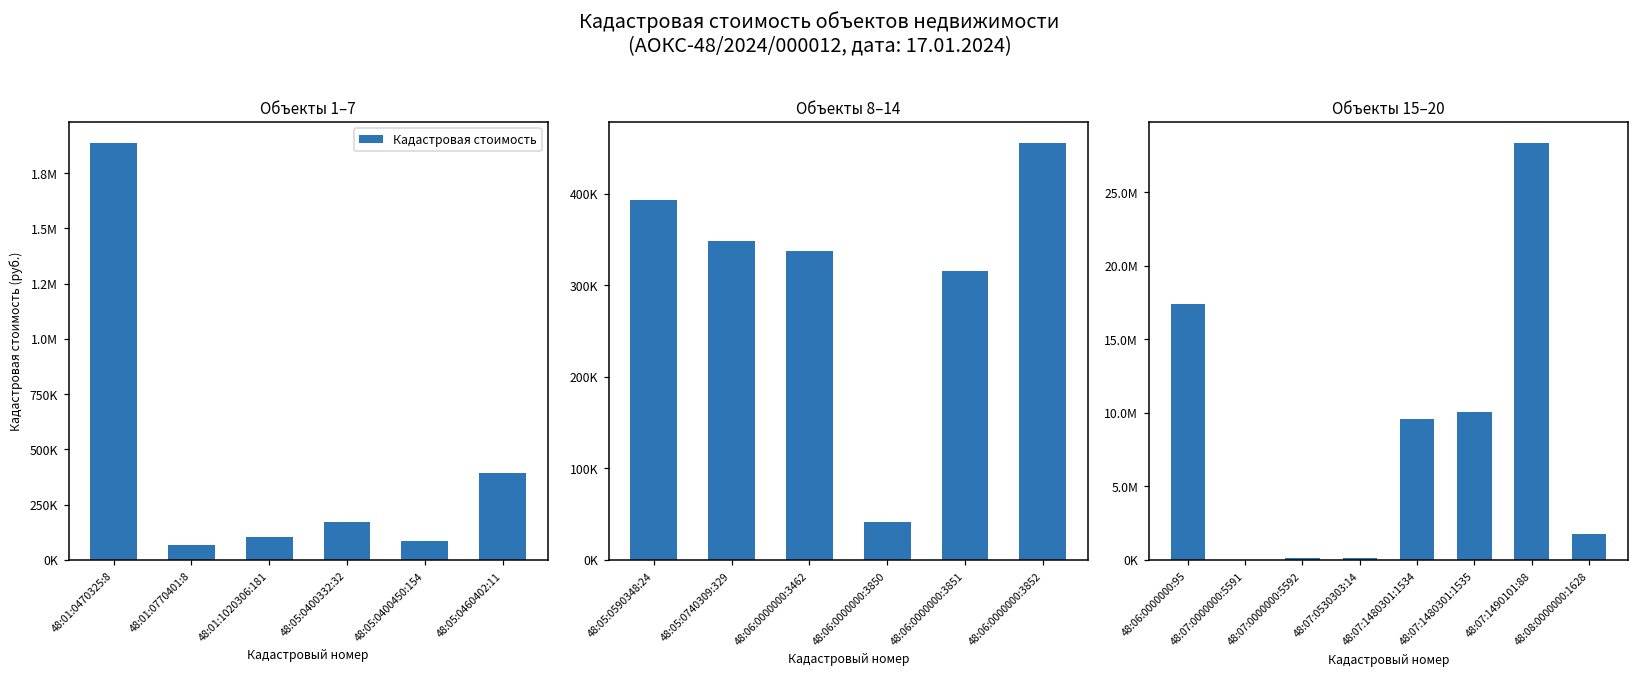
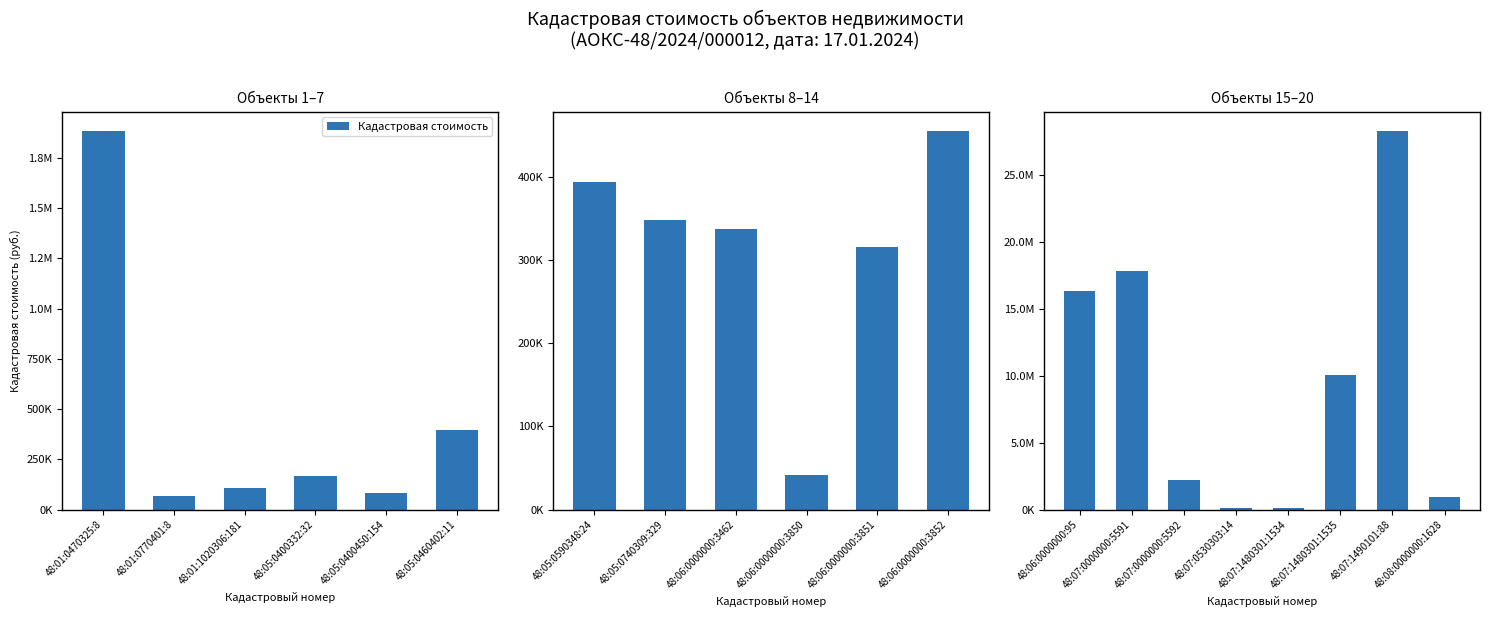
  {
    "Объекты 8–14": {
      "48:05:0590348:24": 390000,
      "48:05:0740309:329": 350000,
      "48:06:0000000:3462": 340000,
      "48:06:0000000:3850": 40000,
      "48:06:0000000:3851": 320000,
      "48:06:0000000:3852": 460000
    },
    "Объекты 15–20": {
-     "48:06:0000000:95": 17400000,
-     "48:07:0000000:5591": 0,
-     "48:07:0000000:5592": 100000,
-     "48:07:1480301:1534": 9500000,
+     "48:06:0000000:95": 16300000,
+     "48:07:0000000:5591": 17900000,
+     "48:07:0000000:5592": 2200000,
+     "48:07:1480301:1534": 100000,
      "48:07:1480301:1535": 10100000,
      "48:07:1490101:88": 28300000,
-     "48:08:0000000:1628": 1800000
+     "48:08:0000000:1628": 900000
    }
  }
